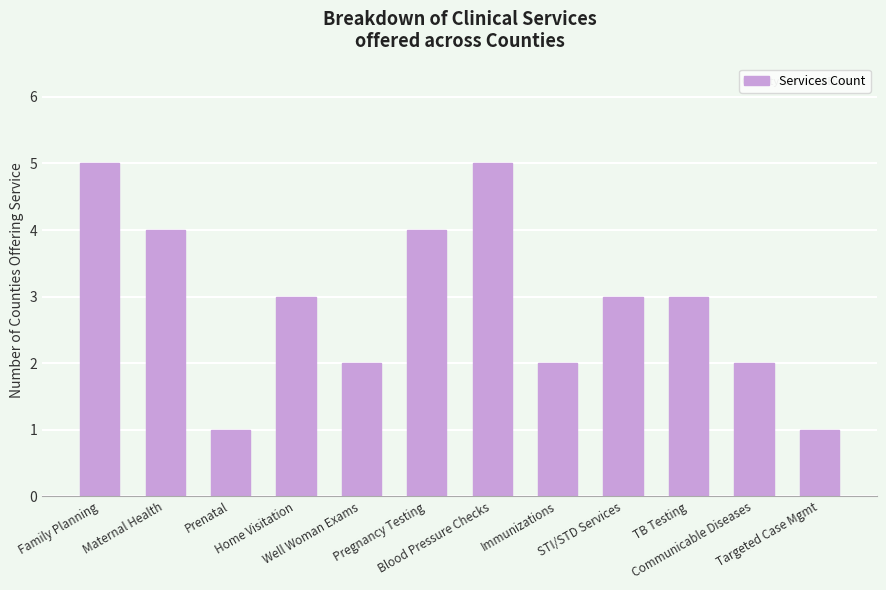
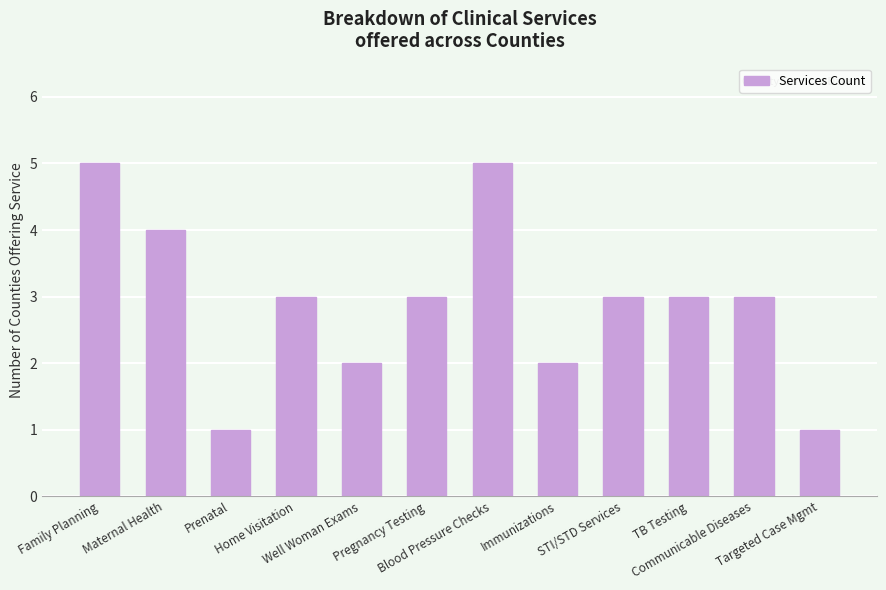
  {
    "Family Planning": 5,
    "Maternal Health": 4,
    "Prenatal": 1,
    "Home Visitation": 3,
    "Well Woman Exams": 2,
-   "Pregnancy Testing": 4,
+   "Pregnancy Testing": 3,
    "Blood Pressure Checks": 5,
    "Immunizations": 2,
    "STI/STD Services": 3,
    "TB Testing": 3,
-   "Communicable Diseases": 2,
+   "Communicable Diseases": 3,
    "Targeted Case Mgmt": 1
  }
